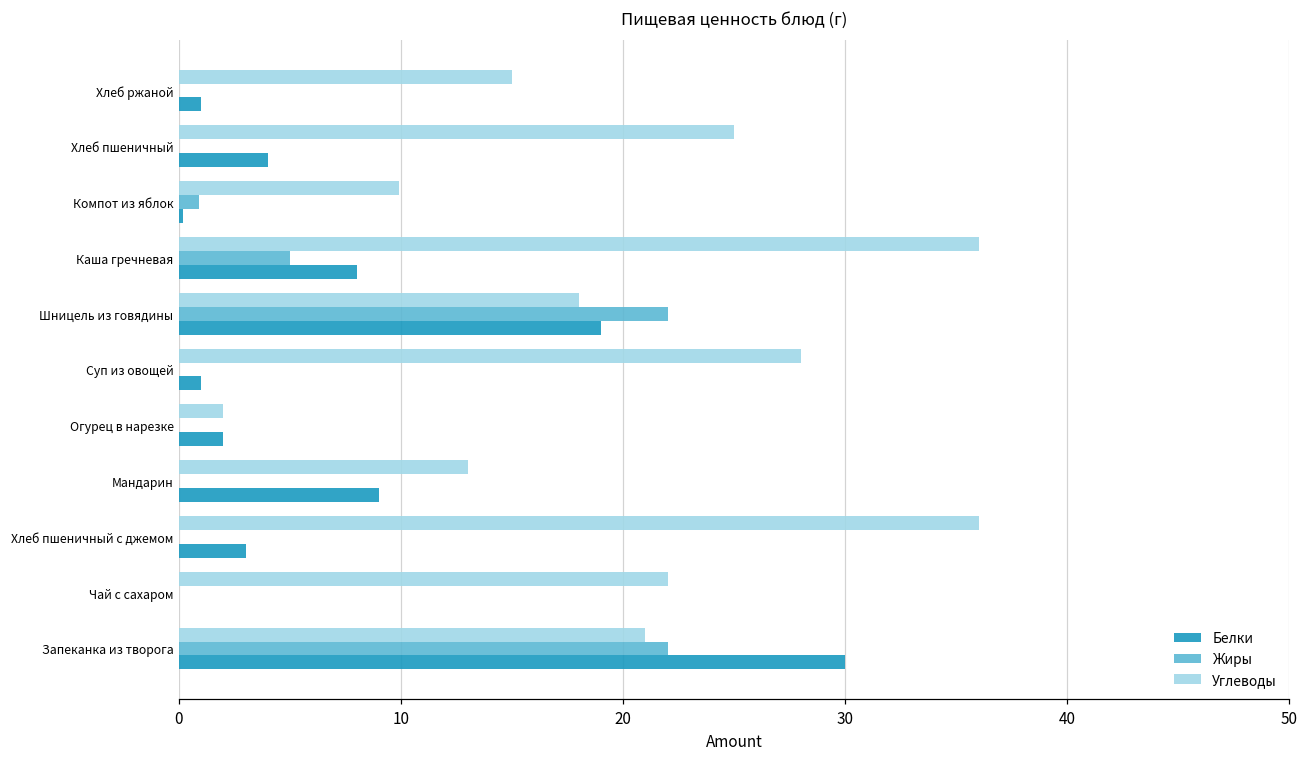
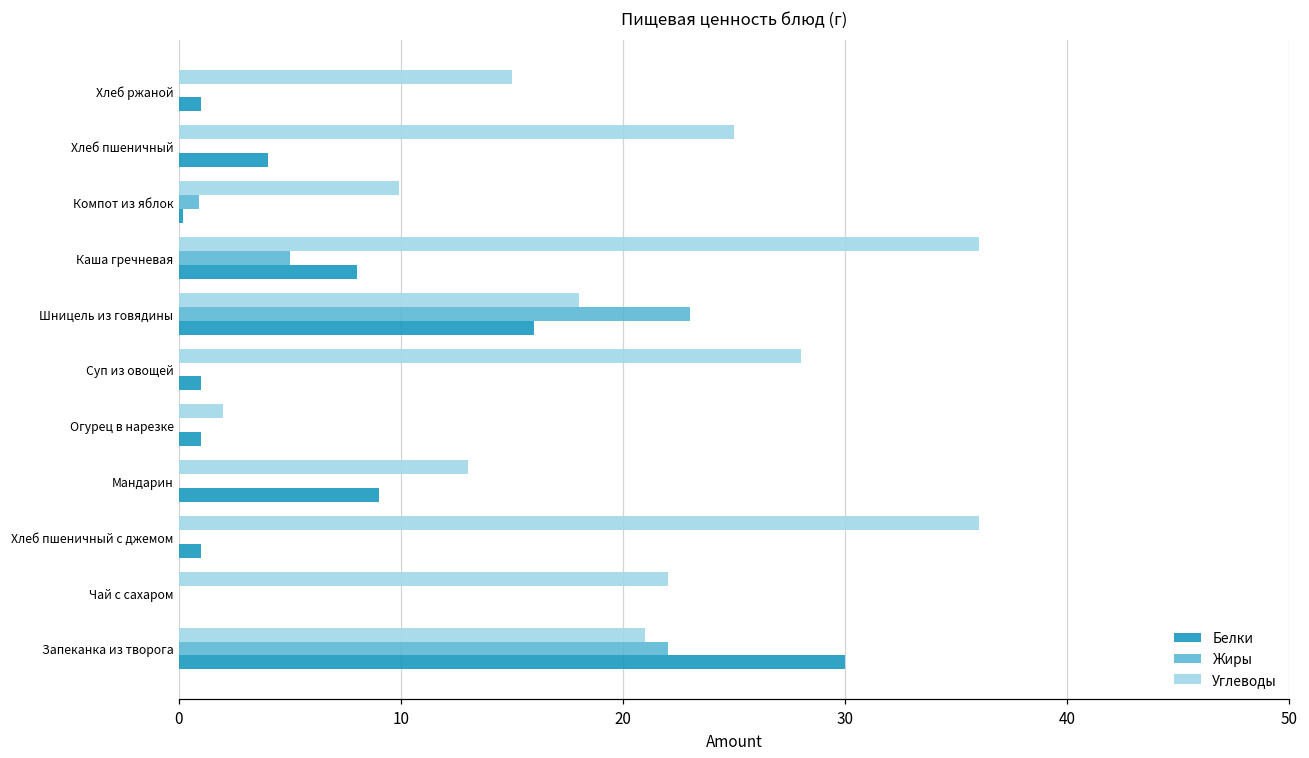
  {
    "Белки": {
      "Хлеб ржаной": 1,
      "Хлеб пшеничный": 4,
      "Компот из яблок": 0.2,
      "Каша гречневая": 8,
-     "Шницель из говядины": 19,
+     "Шницель из говядины": 16,
      "Суп из овощей": 1,
-     "Огурец в нарезке": 2,
+     "Огурец в нарезке": 1,
      "Мандарин": 9,
-     "Хлеб пшеничный с джемом": 3,
+     "Хлеб пшеничный с джемом": 1,
      "Чай с сахаром": 0,
      "Запеканка из творога": 30
    },
    "Жиры": {
      "Хлеб ржаной": 0,
      "Хлеб пшеничный": 0,
      "Компот из яблок": 1,
      "Каша гречневая": 5,
-     "Шницель из говядины": 22,
+     "Шницель из говядины": 23,
      "Суп из овощей": 0,
      "Огурец в нарезке": 0,
      "Мандарин": 0,
      "Хлеб пшеничный с джемом": 0,
      "Чай с сахаром": 0,
      "Запеканка из творога": 22
    },
    "Углеводы": {
      "Хлеб ржаной": 15,
      "Хлеб пшеничный": 25,
      "Компот из яблок": 10,
      "Каша гречневая": 36,
      "Шницель из говядины": 18,
      "Суп из овощей": 28,
      "Огурец в нарезке": 2,
      "Мандарин": 13,
      "Хлеб пшеничный с джемом": 36,
      "Чай с сахаром": 22,
      "Запеканка из творога": 21
    }
  }
